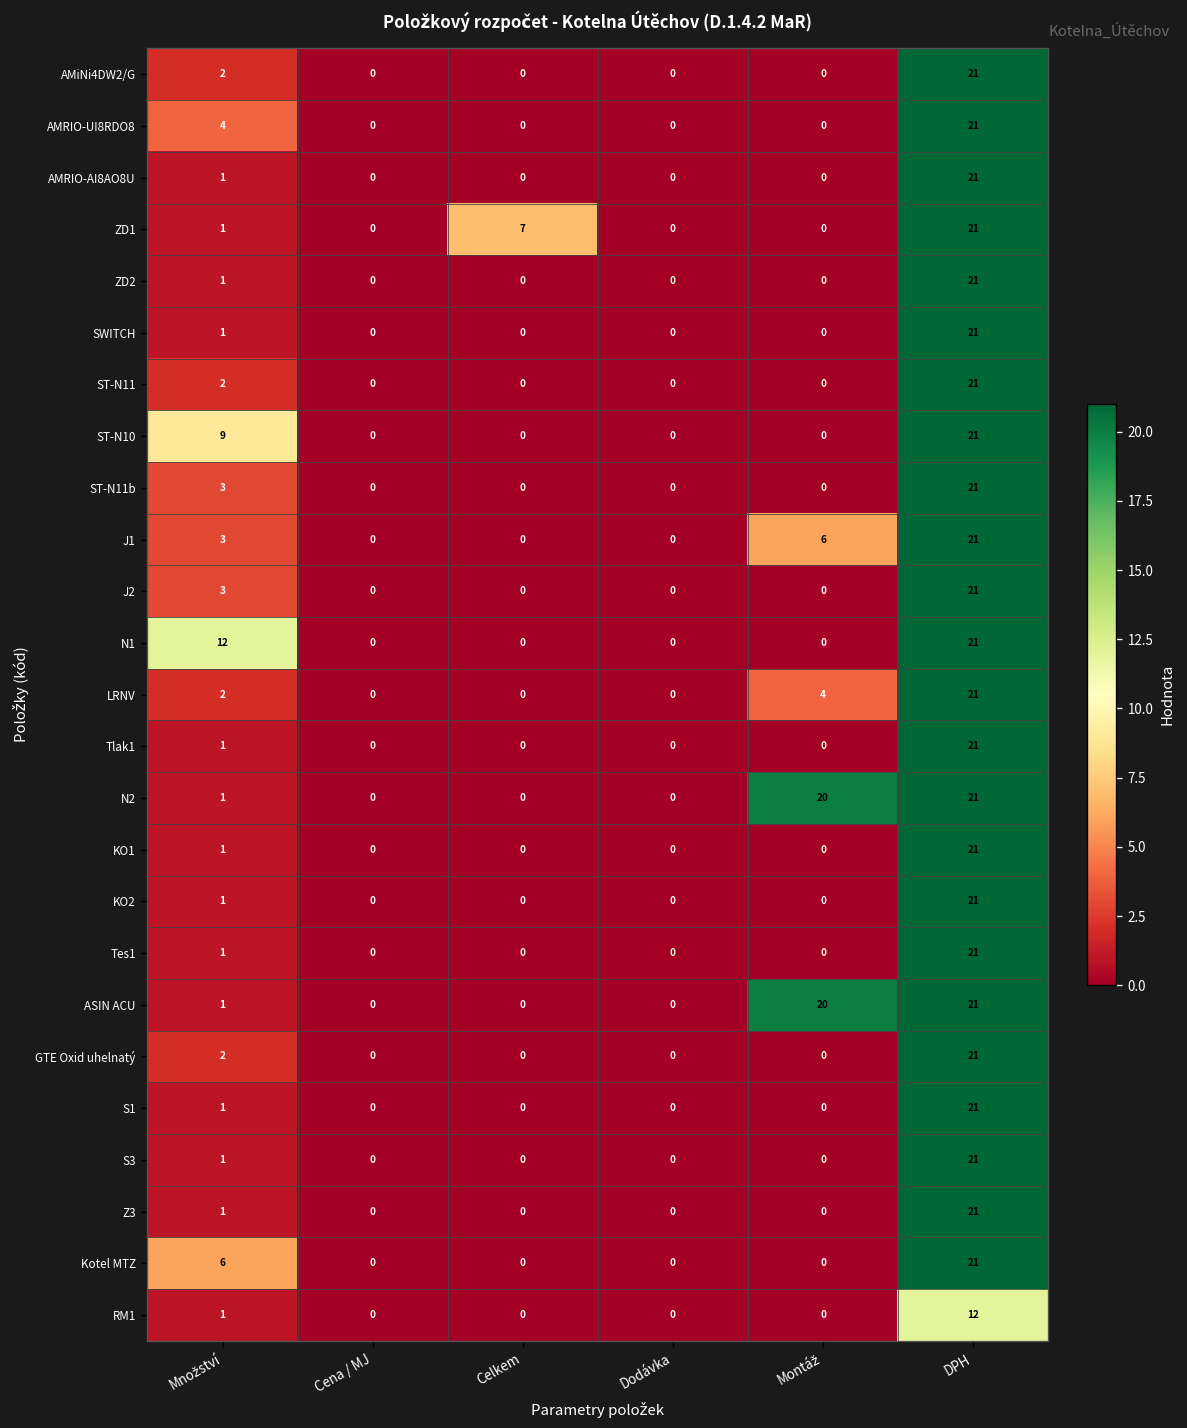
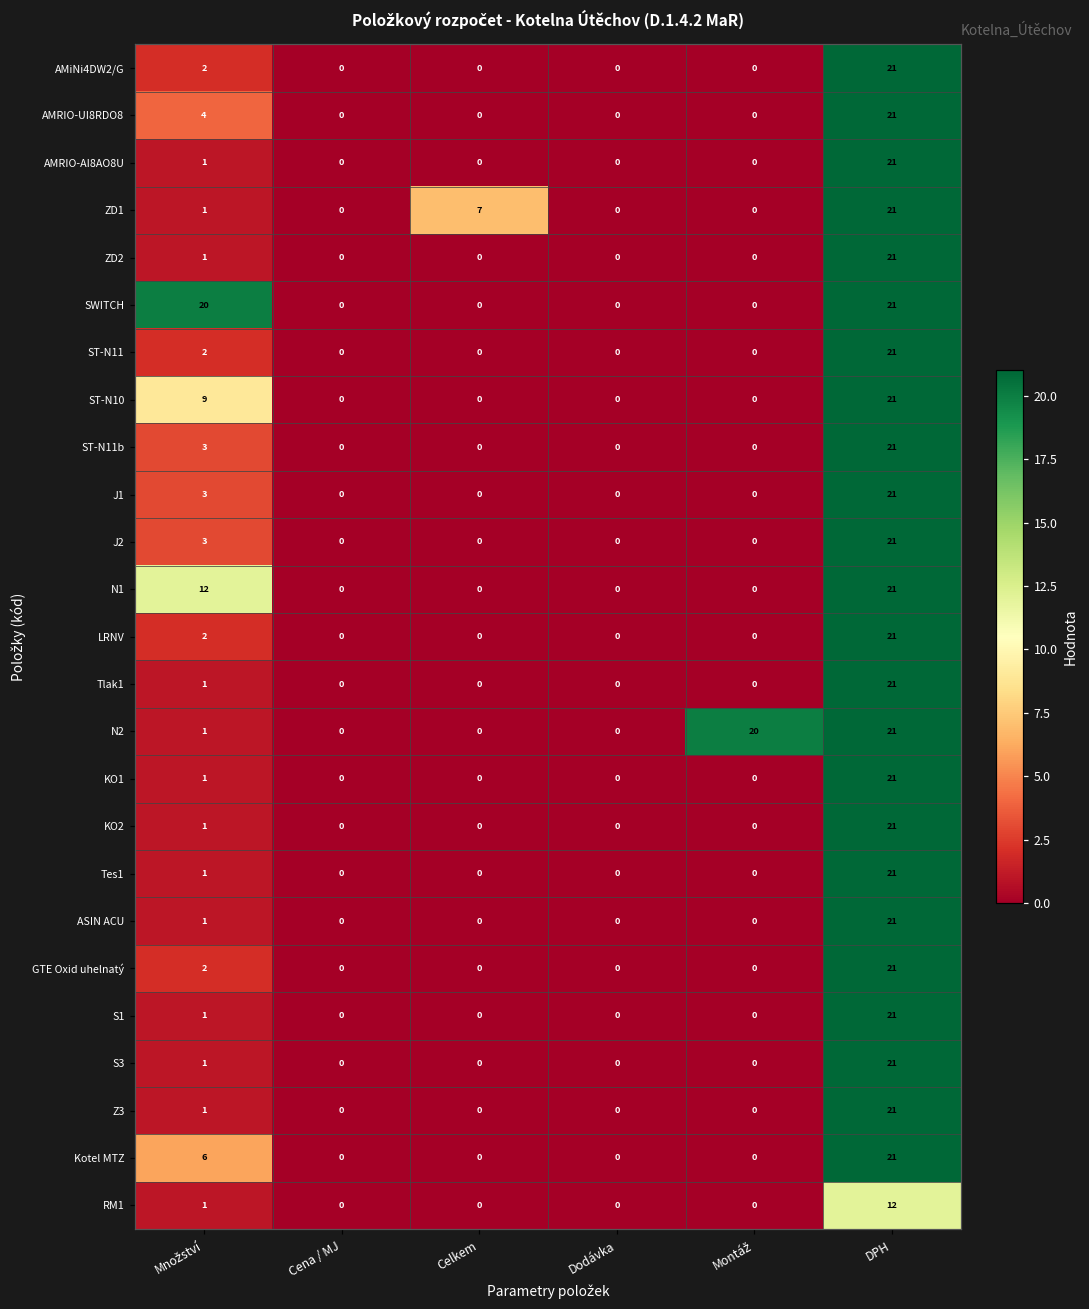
  {
    "AMiNi4DW2/G": {
      "Množství": 2,
      "Cena / MJ": 0,
      "Celkem": 0,
      "Dodávka": 0,
      "Montáž": 0,
      "DPH": 21
    },
    "AMRIO-UI8RDO8": {
      "Množství": 4,
      "Cena / MJ": 0,
      "Celkem": 0,
      "Dodávka": 0,
      "Montáž": 0,
      "DPH": 21
    },
    "AMRIO-AI8AO8U": {
      "Množství": 1,
      "Cena / MJ": 0,
      "Celkem": 0,
      "Dodávka": 0,
      "Montáž": 0,
      "DPH": 21
    },
    "ZD1": {
      "Množství": 1,
      "Cena / MJ": 0,
      "Celkem": 7,
      "Dodávka": 0,
      "Montáž": 0,
      "DPH": 21
    },
    "ZD2": {
      "Množství": 1,
      "Cena / MJ": 0,
      "Celkem": 0,
      "Dodávka": 0,
      "Montáž": 0,
      "DPH": 21
    },
    "SWITCH": {
-     "Množství": 1,
+     "Množství": 20,
      "Cena / MJ": 0,
      "Celkem": 0,
      "Dodávka": 0,
      "Montáž": 0,
      "DPH": 21
    },
    "ST-N11": {
      "Množství": 2,
      "Cena / MJ": 0,
      "Celkem": 0,
      "Dodávka": 0,
      "Montáž": 0,
      "DPH": 21
    },
    "ST-N10": {
      "Množství": 9,
      "Cena / MJ": 0,
      "Celkem": 0,
      "Dodávka": 0,
      "Montáž": 0,
      "DPH": 21
    },
    "ST-N11b": {
      "Množství": 3,
      "Cena / MJ": 0,
      "Celkem": 0,
      "Dodávka": 0,
      "Montáž": 0,
      "DPH": 21
    },
    "J1": {
      "Množství": 3,
      "Cena / MJ": 0,
      "Celkem": 0,
      "Dodávka": 0,
-     "Montáž": 6,
+     "Montáž": 0,
      "DPH": 21
    },
    "J2": {
      "Množství": 3,
      "Cena / MJ": 0,
      "Celkem": 0,
      "Dodávka": 0,
      "Montáž": 0,
      "DPH": 21
    },
    "N1": {
      "Množství": 12,
      "Cena / MJ": 0,
      "Celkem": 0,
      "Dodávka": 0,
      "Montáž": 0,
      "DPH": 21
    },
    "LRNV": {
      "Množství": 2,
      "Cena / MJ": 0,
      "Celkem": 0,
      "Dodávka": 0,
-     "Montáž": 4,
+     "Montáž": 0,
      "DPH": 21
    },
    "Tlak1": {
      "Množství": 1,
      "Cena / MJ": 0,
      "Celkem": 0,
      "Dodávka": 0,
      "Montáž": 0,
      "DPH": 21
    },
    "N2": {
      "Množství": 1,
      "Cena / MJ": 0,
      "Celkem": 0,
      "Dodávka": 0,
      "Montáž": 20,
      "DPH": 21
    },
    "KO1": {
      "Množství": 1,
      "Cena / MJ": 0,
      "Celkem": 0,
      "Dodávka": 0,
      "Montáž": 0,
      "DPH": 21
    },
    "KO2": {
      "Množství": 1,
      "Cena / MJ": 0,
      "Celkem": 0,
      "Dodávka": 0,
      "Montáž": 0,
      "DPH": 21
    },
    "Tes1": {
      "Množství": 1,
      "Cena / MJ": 0,
      "Celkem": 0,
      "Dodávka": 0,
      "Montáž": 0,
      "DPH": 21
    },
    "ASIN ACU": {
      "Množství": 1,
      "Cena / MJ": 0,
      "Celkem": 0,
      "Dodávka": 0,
-     "Montáž": 20,
+     "Montáž": 0,
      "DPH": 21
    },
    "GTE Oxid uhelnatý": {
      "Množství": 2,
      "Cena / MJ": 0,
      "Celkem": 0,
      "Dodávka": 0,
      "Montáž": 0,
      "DPH": 21
    },
    "S1": {
      "Množství": 1,
      "Cena / MJ": 0,
      "Celkem": 0,
      "Dodávka": 0,
      "Montáž": 0,
      "DPH": 21
    },
    "S3": {
      "Množství": 1,
      "Cena / MJ": 0,
      "Celkem": 0,
      "Dodávka": 0,
      "Montáž": 0,
      "DPH": 21
    },
    "Z3": {
      "Množství": 1,
      "Cena / MJ": 0,
      "Celkem": 0,
      "Dodávka": 0,
      "Montáž": 0,
      "DPH": 21
    },
    "Kotel MTZ": {
      "Množství": 6,
      "Cena / MJ": 0,
      "Celkem": 0,
      "Dodávka": 0,
      "Montáž": 0,
      "DPH": 21
    },
    "RM1": {
      "Množství": 1,
      "Cena / MJ": 0,
      "Celkem": 0,
      "Dodávka": 0,
      "Montáž": 0,
      "DPH": 12
    }
  }
